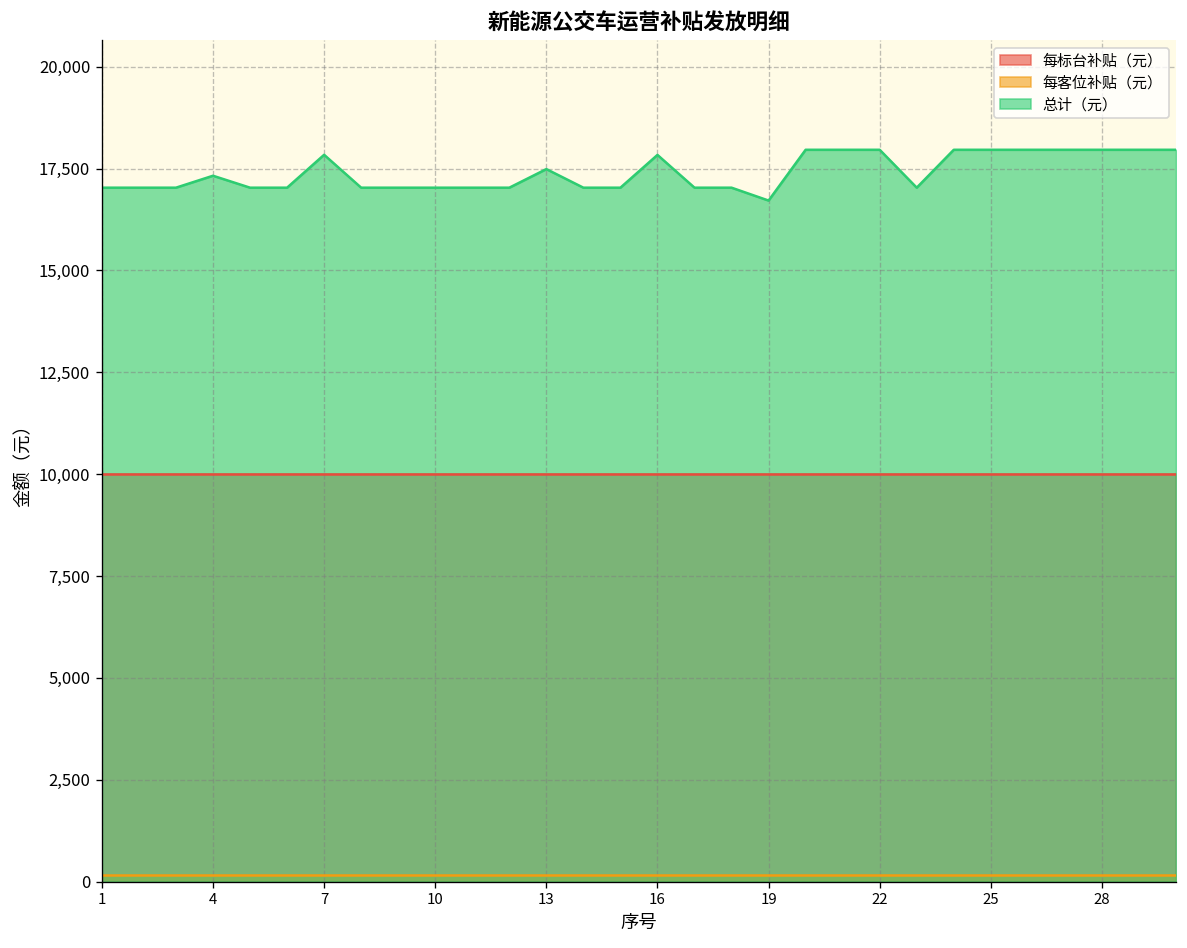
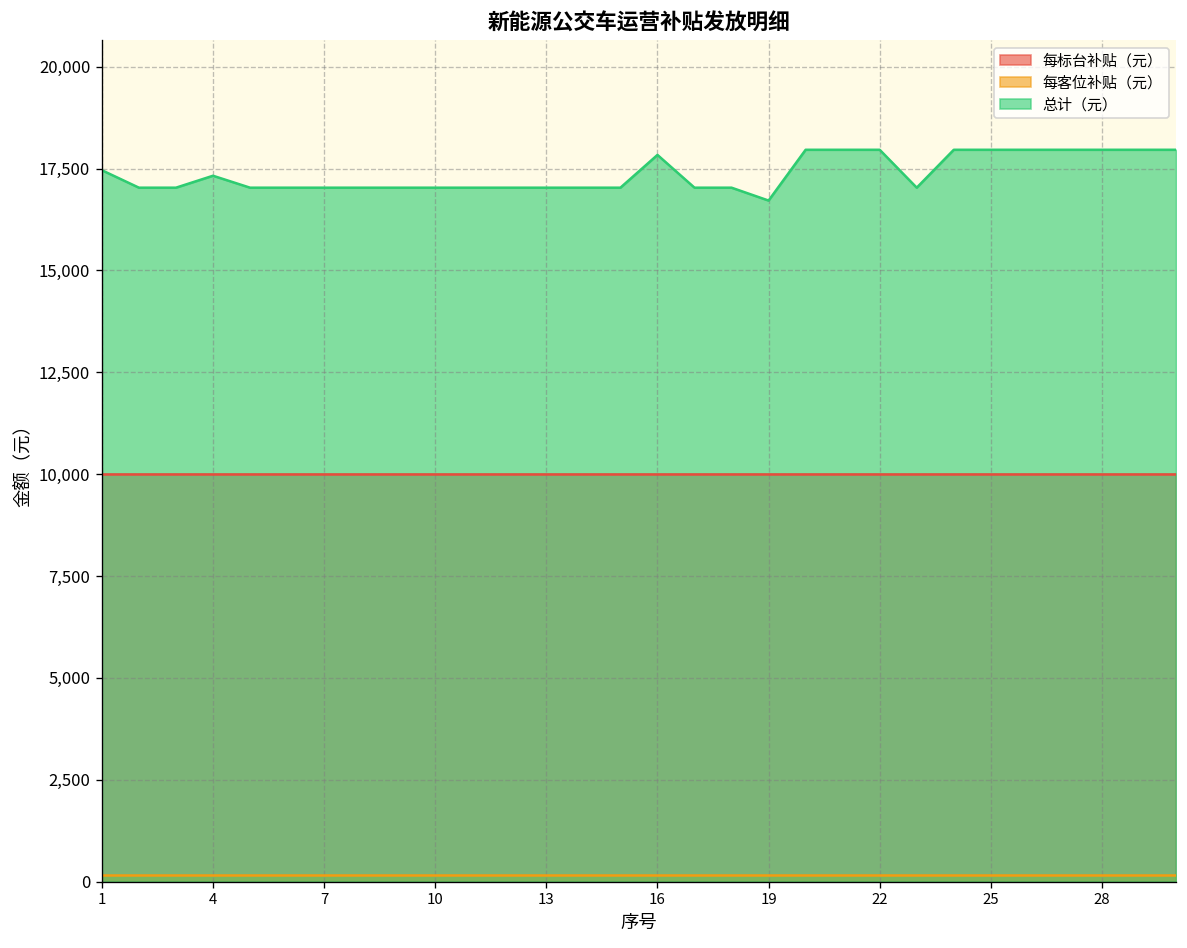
  {
    "每标台补贴（元）": {
      "1": "10,000",
      "4": "10,000",
      "7": "10,000",
      "10": "10,000",
      "13": "10,000",
      "16": "10,000",
      "19": "10,000",
      "22": "10,000",
      "25": "10,000",
      "28": "10,000"
    },
    "每客位补贴（元）": {
      "1": "200",
      "4": "200",
      "7": "200",
      "10": "200",
      "13": "200",
      "16": "200",
      "19": "200",
      "22": "200",
      "25": "200",
      "28": "200"
    },
    "总计（元）": {
-     "1": "17,000",
+     "1": "17,500",
      "4": "17,300",
-     "7": "17,800",
+     "7": "17,000",
      "10": "17,000",
-     "13": "17,500",
+     "13": "17,000",
      "16": "17,800",
      "19": "16,700",
      "22": "18,000",
      "25": "18,000",
      "28": "18,000"
    }
  }
